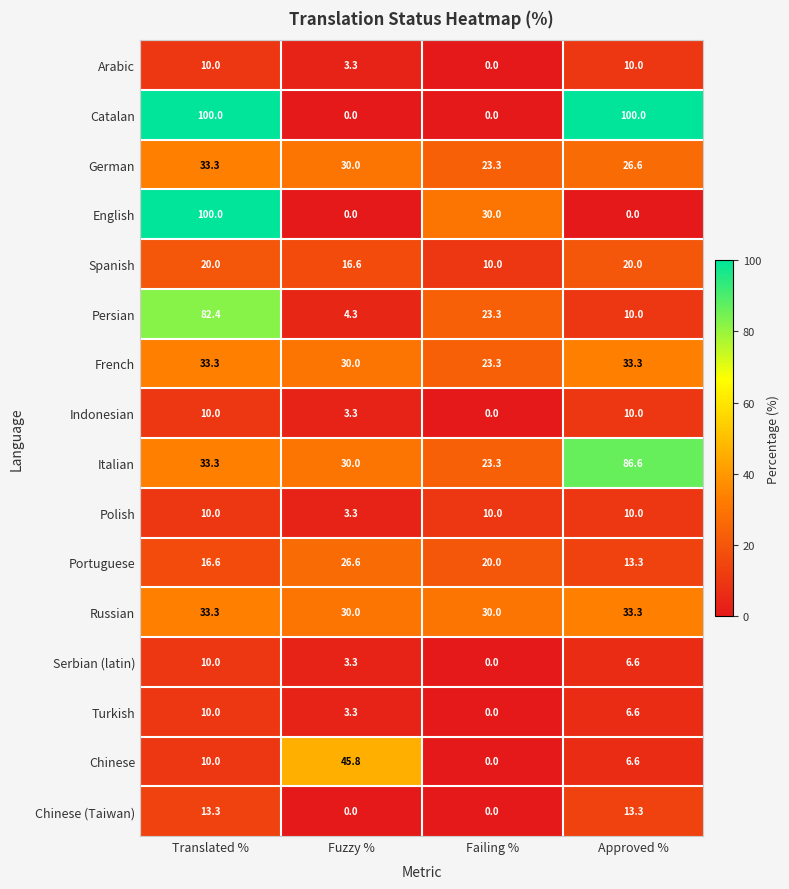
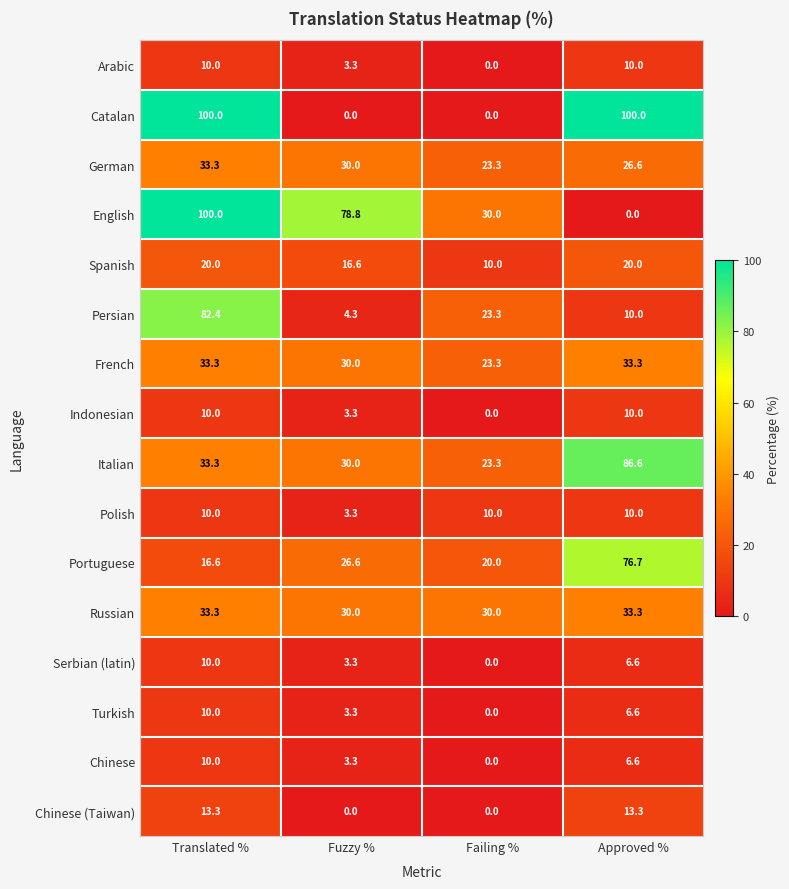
  {
    "Arabic": {
      "Translated %": 10.0,
      "Fuzzy %": 3.3,
      "Failing %": 0.0,
      "Approved %": 10.0
    },
    "Catalan": {
      "Translated %": 100.0,
      "Fuzzy %": 0.0,
      "Failing %": 0.0,
      "Approved %": 100.0
    },
    "German": {
      "Translated %": 33.3,
      "Fuzzy %": 30.0,
      "Failing %": 23.3,
      "Approved %": 26.6
    },
    "English": {
      "Translated %": 100.0,
-     "Fuzzy %": 0.0,
+     "Fuzzy %": 78.8,
      "Failing %": 30.0,
      "Approved %": 0.0
    },
    "Spanish": {
      "Translated %": 20.0,
      "Fuzzy %": 16.6,
      "Failing %": 10.0,
      "Approved %": 20.0
    },
    "Persian": {
      "Translated %": 82.4,
      "Fuzzy %": 4.3,
      "Failing %": 23.3,
      "Approved %": 10.0
    },
    "French": {
      "Translated %": 33.3,
      "Fuzzy %": 30.0,
      "Failing %": 23.3,
      "Approved %": 33.3
    },
    "Indonesian": {
      "Translated %": 10.0,
      "Fuzzy %": 3.3,
      "Failing %": 0.0,
      "Approved %": 10.0
    },
    "Italian": {
      "Translated %": 33.3,
      "Fuzzy %": 30.0,
      "Failing %": 23.3,
      "Approved %": 86.6
    },
    "Polish": {
      "Translated %": 10.0,
      "Fuzzy %": 3.3,
      "Failing %": 10.0,
      "Approved %": 10.0
    },
    "Portuguese": {
      "Translated %": 16.6,
      "Fuzzy %": 26.6,
      "Failing %": 20.0,
-     "Approved %": 13.3
+     "Approved %": 76.7
    },
    "Russian": {
      "Translated %": 33.3,
      "Fuzzy %": 30.0,
      "Failing %": 30.0,
      "Approved %": 33.3
    },
    "Serbian (latin)": {
      "Translated %": 10.0,
      "Fuzzy %": 3.3,
      "Failing %": 0.0,
      "Approved %": 6.6
    },
    "Turkish": {
      "Translated %": 10.0,
      "Fuzzy %": 3.3,
      "Failing %": 0.0,
      "Approved %": 6.6
    },
    "Chinese": {
      "Translated %": 10.0,
-     "Fuzzy %": 45.8,
+     "Fuzzy %": 3.3,
      "Failing %": 0.0,
      "Approved %": 6.6
    },
    "Chinese (Taiwan)": {
      "Translated %": 13.3,
      "Fuzzy %": 0.0,
      "Failing %": 0.0,
      "Approved %": 13.3
    }
  }
